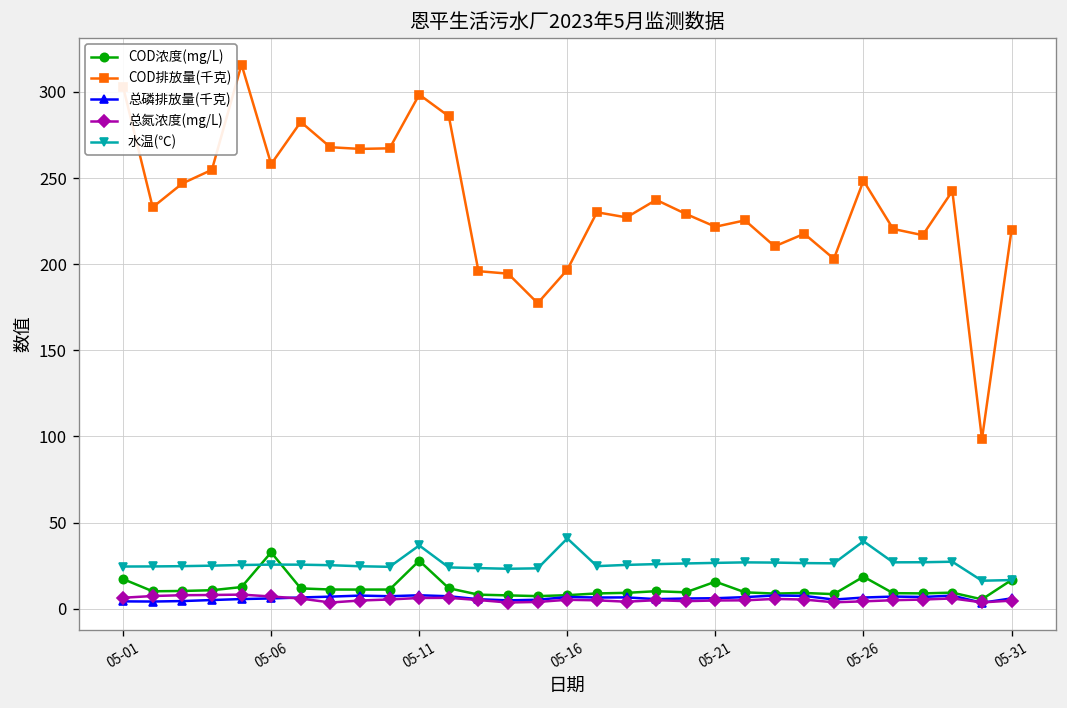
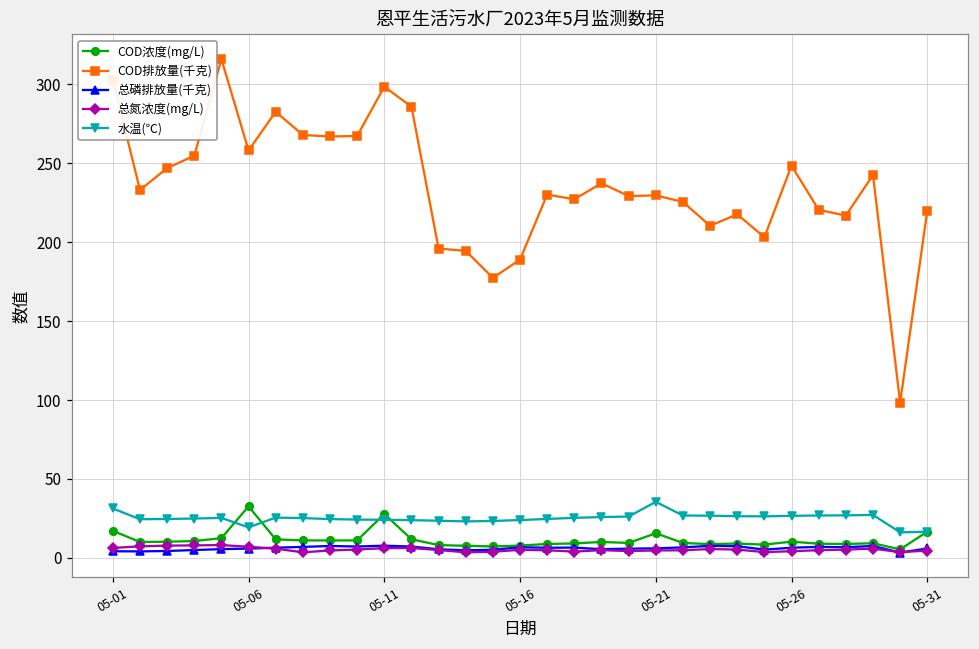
  {
    "COD浓度(mg/L)": {
      "05-01": 17,
      "05-06": 33,
      "05-11": 28,
      "05-21": 16,
-     "05-26": 19
+     "05-26": 10
    },
    "COD排放量(千克)": {
      "05-06": 258,
      "05-11": 298,
-     "05-16": 197,
-     "05-21": 222,
+     "05-16": 189,
+     "05-21": 230,
      "05-26": 248,
      "05-31": 220
    },
    "总磷排放量(千克)": {
      "05-01": 4,
      "05-26": 6
    },
    "总氮浓度(mg/L)": {
      "05-01": 6,
      "05-26": 4
    },
    "水温(℃)": {
-     "05-01": 24,
-     "05-06": 26,
-     "05-11": 37,
-     "05-16": 41,
-     "05-21": 27,
-     "05-26": 39
+     "05-01": 31,
+     "05-06": 19,
+     "05-11": 24,
+     "05-16": 24,
+     "05-21": 36,
+     "05-26": 27
    }
  }
